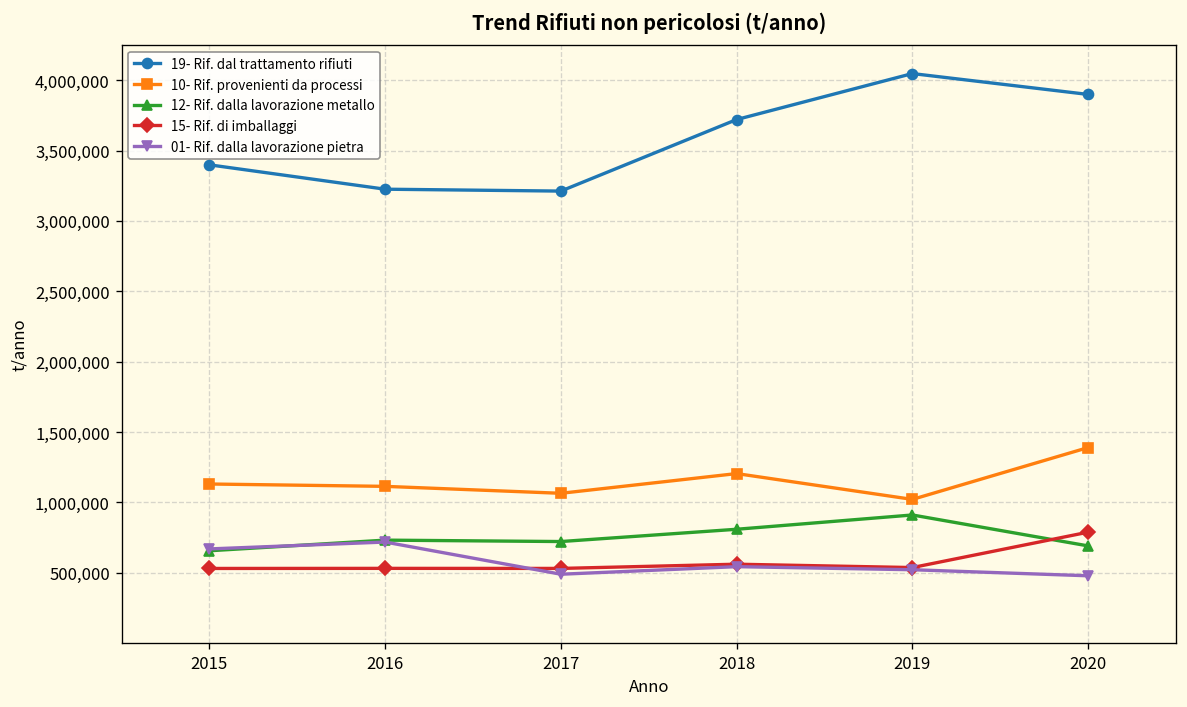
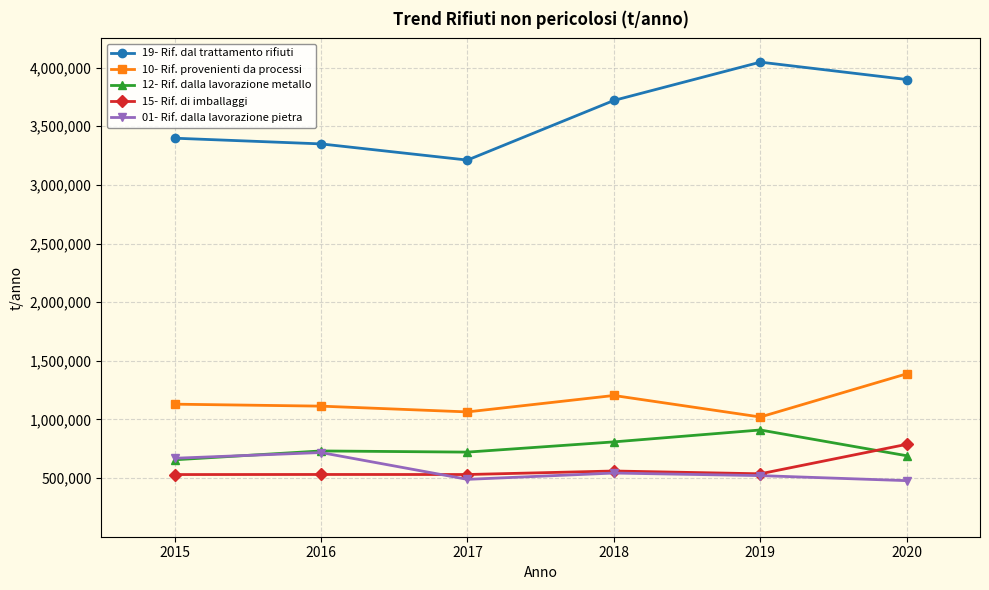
  {
    "19- Rif. dal trattamento rifiuti": {
      "2015": "3,400,000",
-     "2016": "3,230,000",
+     "2016": "3,350,000",
      "2017": "3,210,000",
      "2018": "3,720,000",
      "2019": "4,050,000",
      "2020": "3,900,000"
    },
    "10- Rif. provenienti da processi": {
      "2015": "1,130,000",
      "2016": "1,110,000",
      "2017": "1,060,000",
      "2018": "1,200,000",
      "2019": "1,020,000",
      "2020": "1,390,000"
    },
    "12- Rif. dalla lavorazione metallo": {
      "2017": "720,000",
      "2018": "810,000",
      "2019": "910,000",
      "2020": "690,000"
    },
    "15- Rif. di imballaggi": {
      "2015": "530,000",
      "2016": "530,000",
      "2017": "530,000",
      "2020": "790,000"
    },
    "01- Rif. dalla lavorazione pietra": {
      "2017": "490,000",
      "2020": "480,000"
    }
  }
